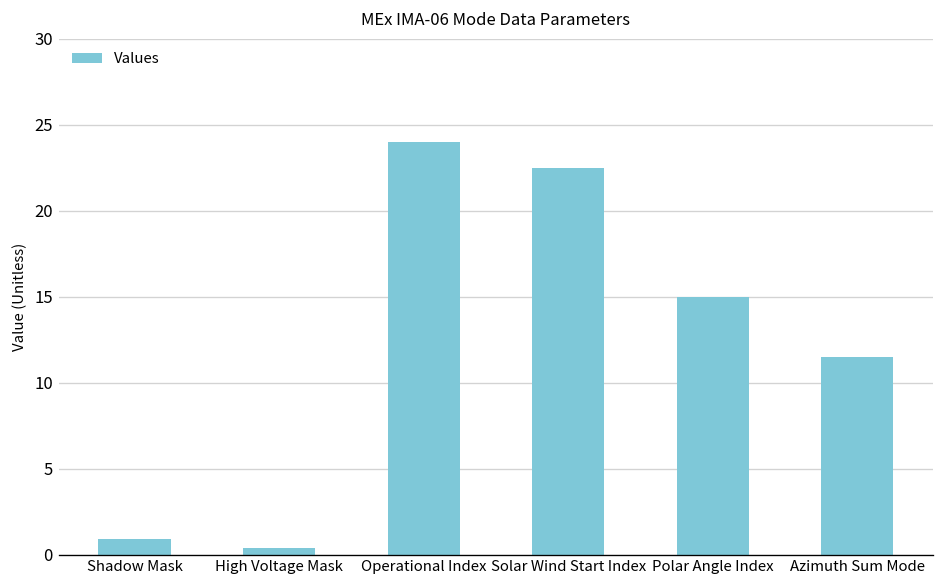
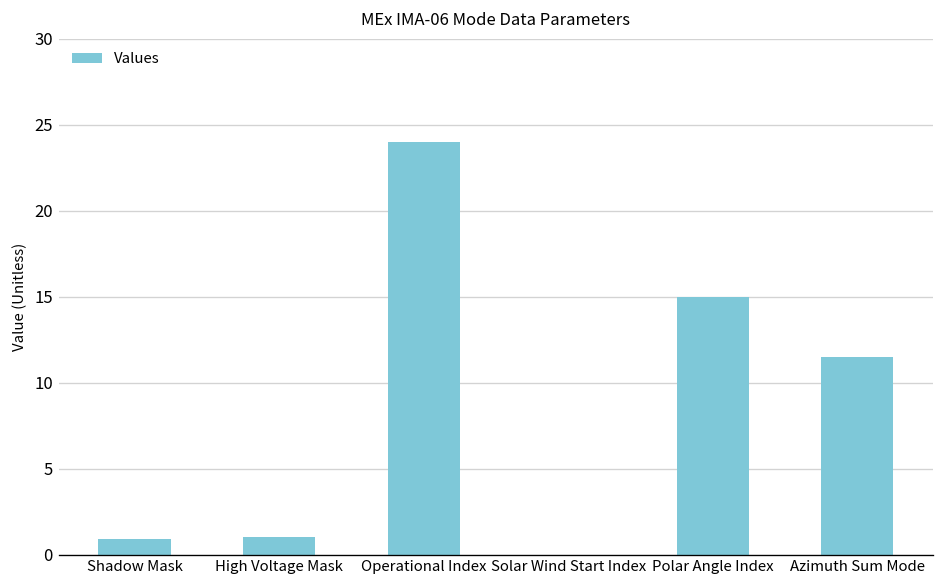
  {
    "Shadow Mask": 0.9,
-   "High Voltage Mask": 0.4,
+   "High Voltage Mask": 1.0,
    "Operational Index": 24.0,
-   "Solar Wind Start Index": 22.5,
+   "Solar Wind Start Index": 0.0,
    "Polar Angle Index": 15.0,
    "Azimuth Sum Mode": 11.5
  }
